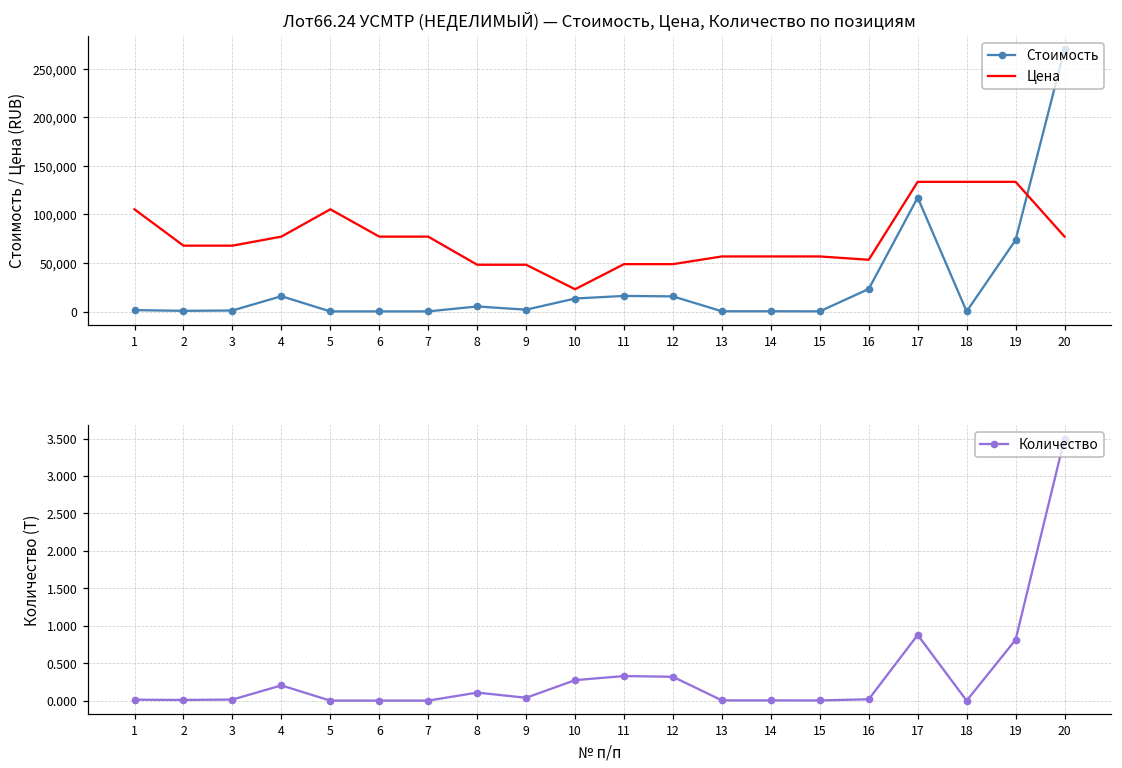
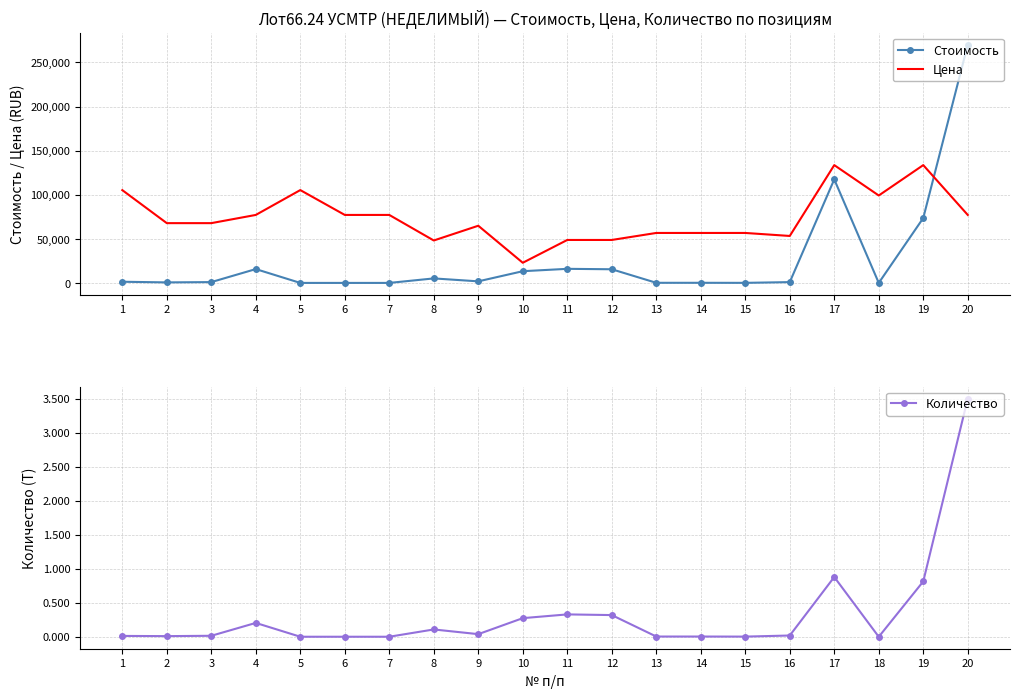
  {
    "Лот66.24 УСМТР (НЕДЕЛИМЫЙ) — Стоимость, Цена, Количество по позициям": {
      "Стоимость": {
        "1": "0",
        "2": "0",
        "3": "0",
        "4": "20,000",
        "5": "0",
        "6": "0",
        "7": "0",
        "8": "10,000",
        "9": "0",
        "10": "10,000",
        "11": "20,000",
        "12": "20,000",
        "13": "0",
        "14": "0",
        "15": "0",
-       "16": "20,000",
+       "16": "0",
        "17": "120,000",
        "18": "0",
        "19": "70,000"
      },
      "Цена": {
        "1": "110,000",
        "2": "70,000",
        "3": "70,000",
        "4": "80,000",
        "5": "110,000",
        "6": "80,000",
        "7": "80,000",
        "8": "50,000",
-       "9": "50,000",
+       "9": "60,000",
        "10": "20,000",
        "11": "50,000",
        "12": "50,000",
        "13": "60,000",
        "14": "60,000",
        "15": "60,000",
        "16": "50,000",
        "17": "130,000",
-       "18": "130,000",
+       "18": "100,000",
        "19": "130,000",
        "20": "80,000"
      }
    }
  }
